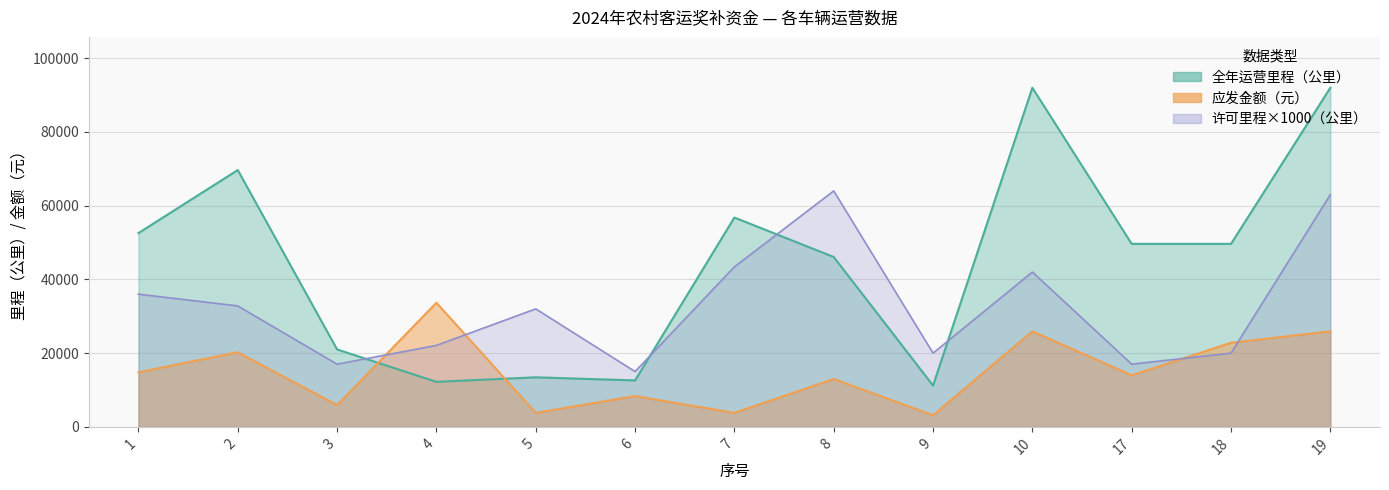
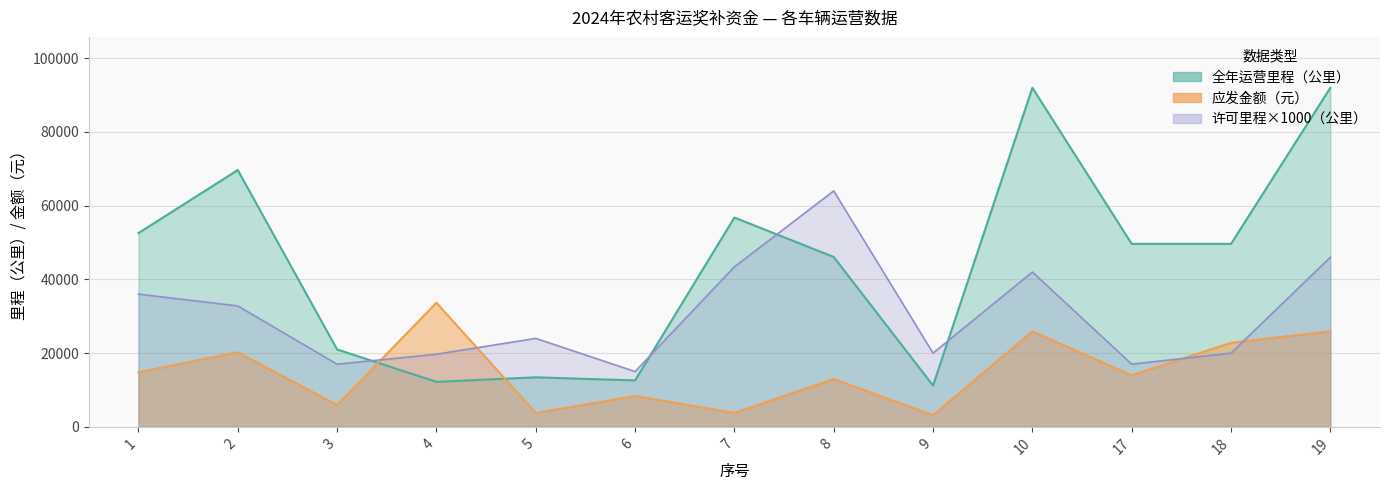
  {
    "全年运营里程（公里）": {
      "1": 53000,
      "2": 70000,
      "3": 21000,
      "4": 12000,
      "5": 13000,
      "6": 13000,
      "7": 57000,
      "8": 46000,
      "9": 11000,
      "10": 92000,
      "17": 50000,
      "18": 50000,
      "19": 92000
    },
    "应发金额（元）": {
      "1": 15000,
      "2": 20000,
      "3": 6000,
      "4": 34000,
      "5": 4000,
      "6": 8000,
      "7": 4000,
      "8": 13000,
      "9": 3000,
      "10": 26000,
      "17": 14000,
      "18": 23000,
      "19": 26000
    },
    "许可里程×1000（公里）": {
      "1": 36000,
      "2": 33000,
      "3": 17000,
-     "4": 22000,
-     "5": 32000,
+     "4": 20000,
+     "5": 24000,
      "6": 15000,
      "7": 43000,
      "8": 64000,
      "9": 20000,
      "10": 42000,
      "17": 17000,
      "18": 20000,
-     "19": 63000
+     "19": 46000
    }
  }
